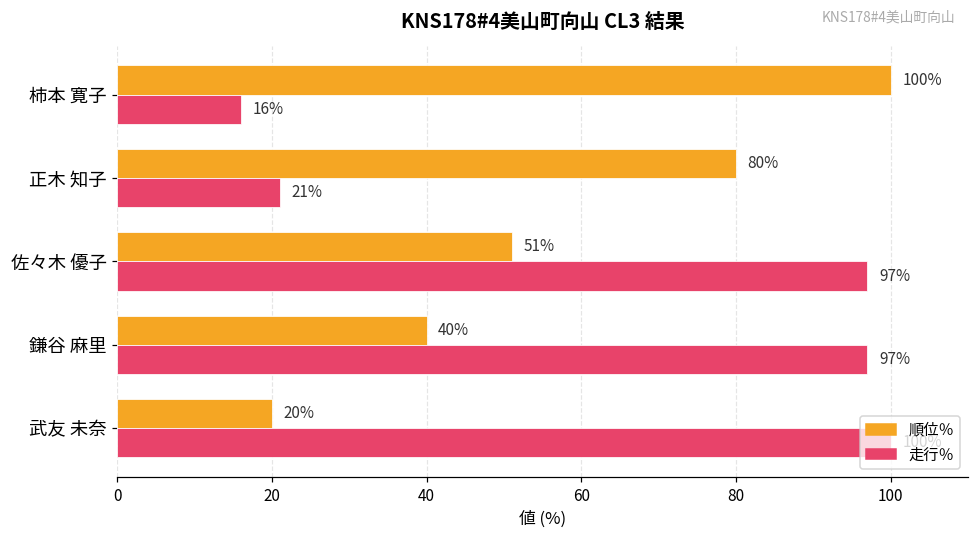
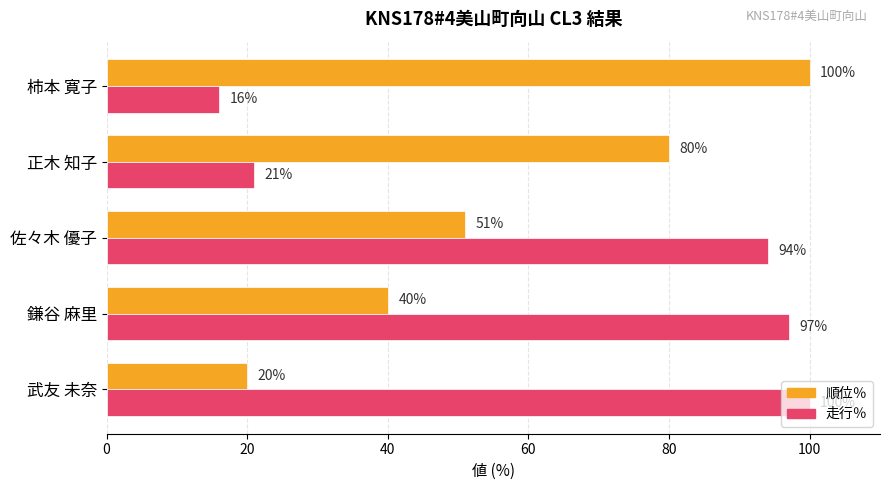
  {
    "順位％": {
      "柿本 寛子": "100%",
      "正木 知子": "80%",
      "佐々木 優子": "51%",
      "鎌谷 麻里": "40%",
      "武友 未奈": "20%"
    },
    "走行％": {
      "柿本 寛子": "16%",
      "正木 知子": "21%",
-     "佐々木 優子": "97%",
+     "佐々木 優子": "94%",
      "鎌谷 麻里": "97%"
    }
  }
